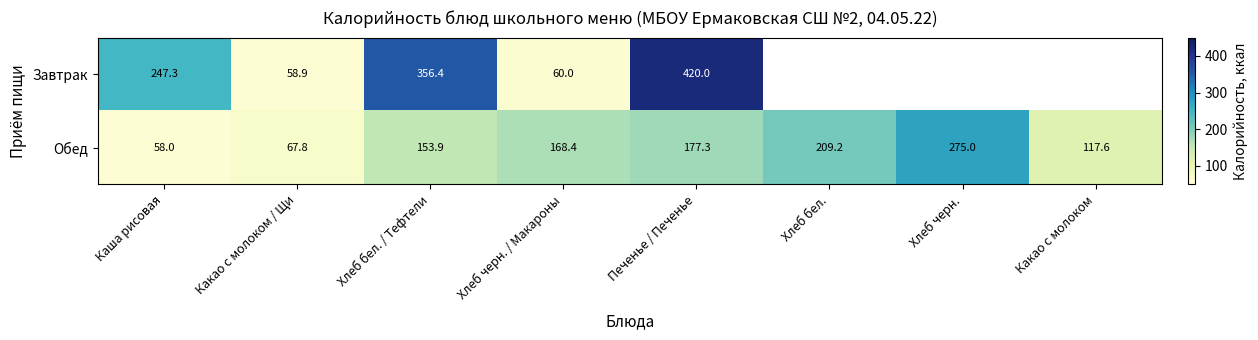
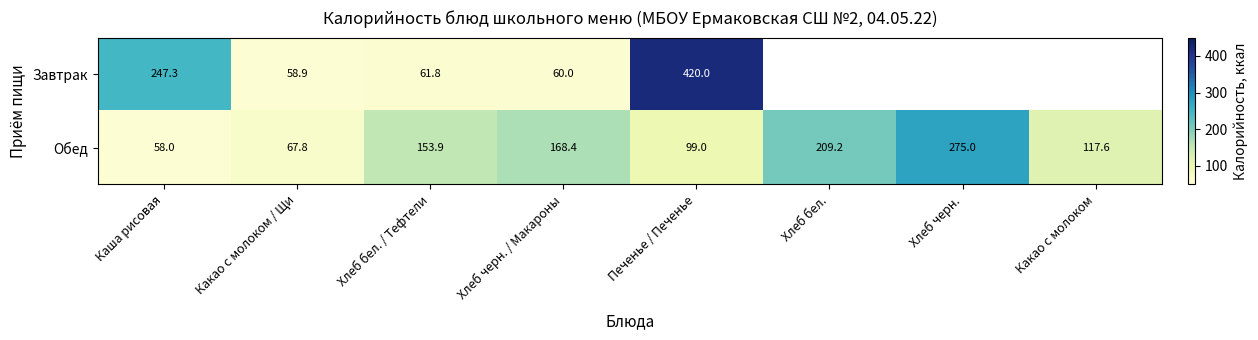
  {
    "Завтрак": {
      "Каша рисовая": 247.3,
      "Какао с молоком / Щи": 58.9,
-     "Хлеб бел. / Тефтели": 356.4,
+     "Хлеб бел. / Тефтели": 61.8,
      "Хлеб черн. / Макароны": 60.0,
      "Печенье / Печенье": 420.0
    },
    "Обед": {
      "Каша рисовая": 58.0,
      "Какао с молоком / Щи": 67.8,
      "Хлеб бел. / Тефтели": 153.9,
      "Хлеб черн. / Макароны": 168.4,
-     "Печенье / Печенье": 177.3,
+     "Печенье / Печенье": 99.0,
      "Хлеб бел.": 209.2,
      "Хлеб черн.": 275.0,
      "Какао с молоком": 117.6
    }
  }
